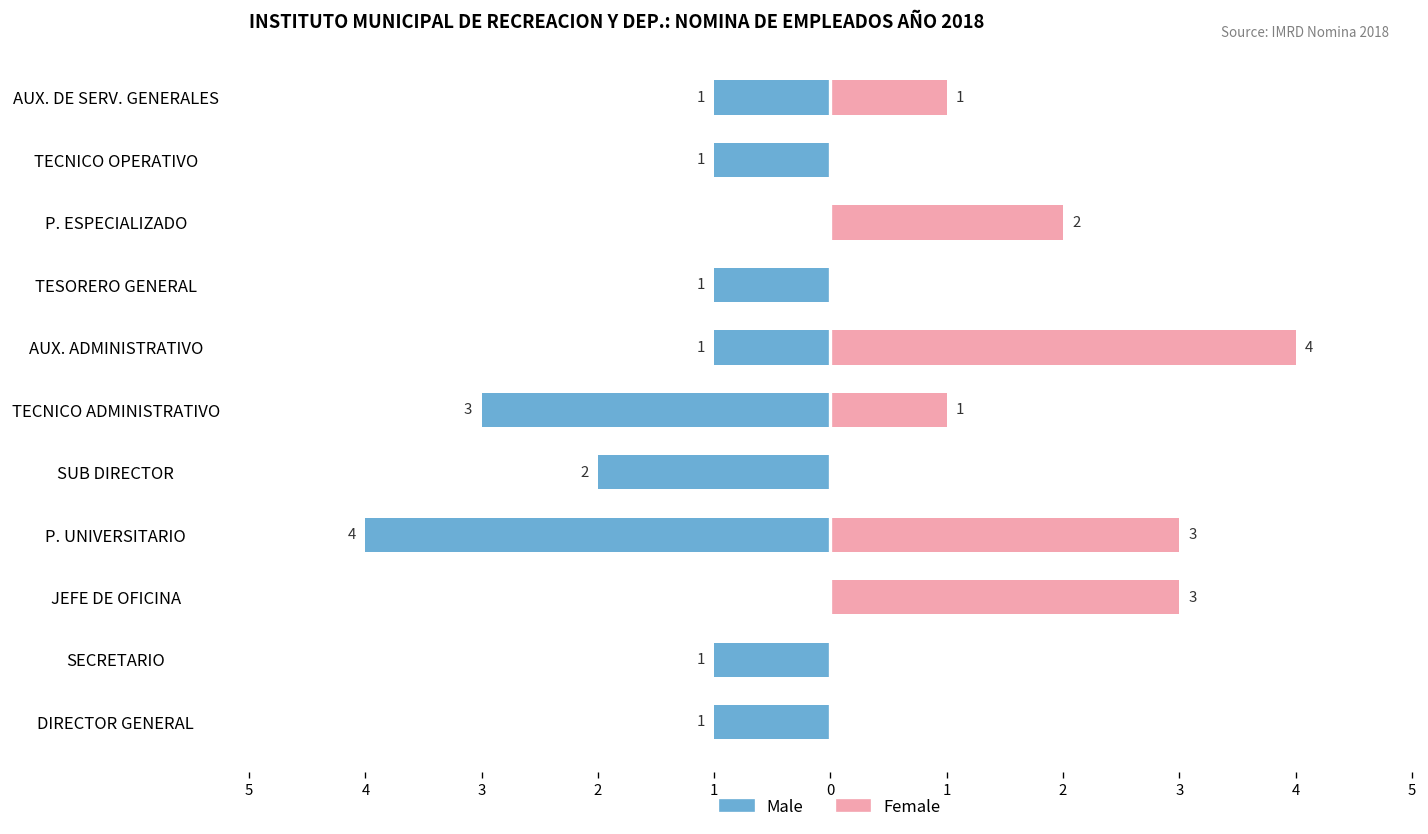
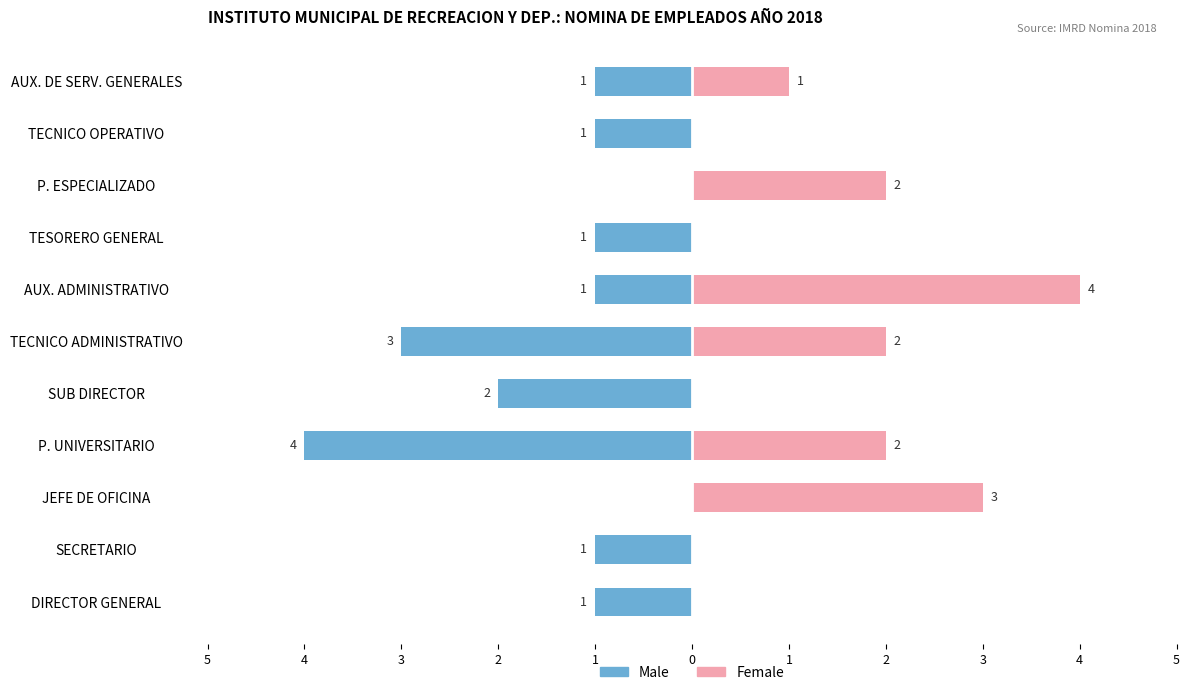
  {
    "Female": {
      "AUX. DE SERV. GENERALES": 1,
      "P. ESPECIALIZADO": 2,
      "AUX. ADMINISTRATIVO": 4,
-     "TECNICO ADMINISTRATIVO": 1,
-     "P. UNIVERSITARIO": 3,
+     "TECNICO ADMINISTRATIVO": 2,
+     "P. UNIVERSITARIO": 2,
      "JEFE DE OFICINA": 3
    }
  }
